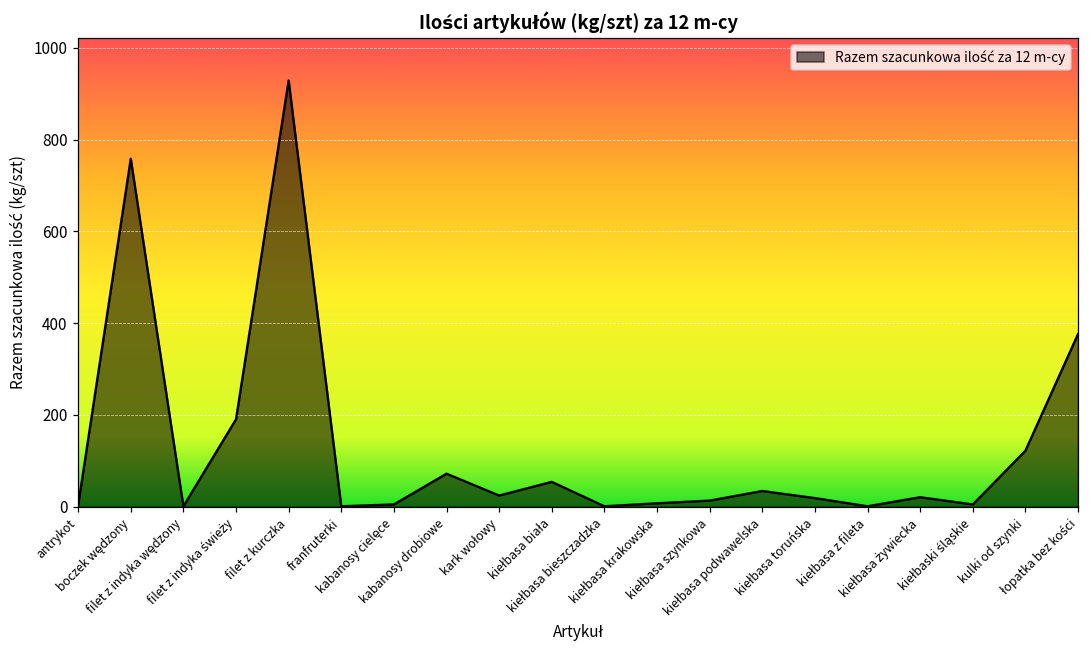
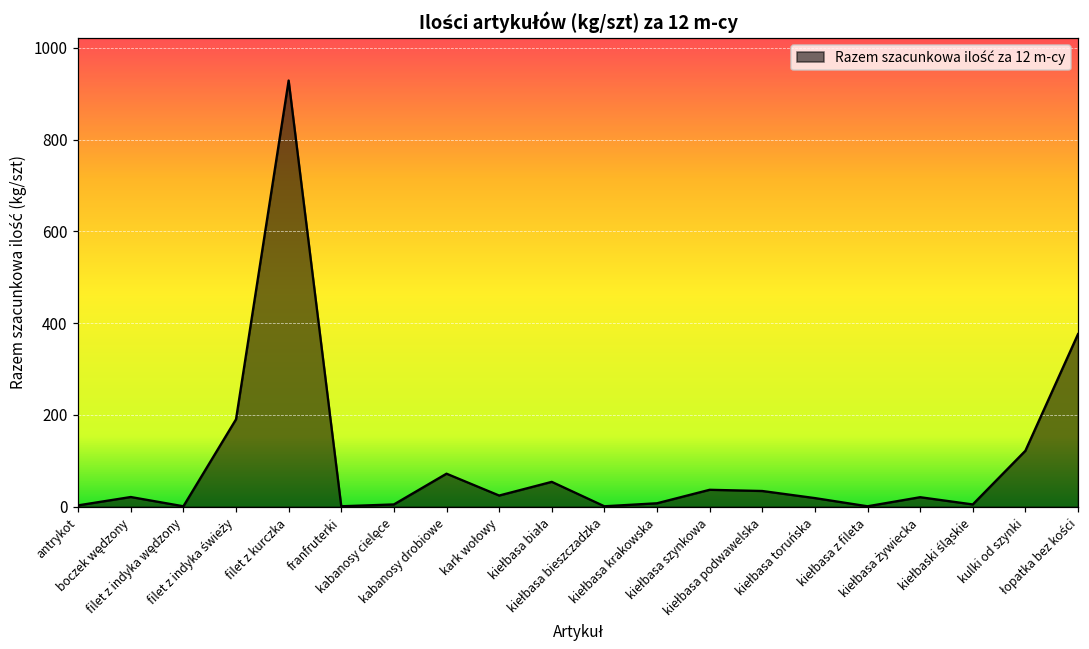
  {
    "antrykot": 0,
-   "boczek wędzony": 760,
+   "boczek wędzony": 20,
    "filet z indyka wędzony": 0,
    "filet z indyka świeży": 190,
    "filet z kurczka": 930,
    "franfruterki": 0,
    "kabanosy cielęce": 10,
    "kabanosy drobiowe": 70,
    "kark wołowy": 20,
    "kiełbasa biała": 50,
    "kiełbasa bieszczadzka": 0,
    "kiełbasa krakowska": 10,
-   "kiełbasa szynkowa": 10,
+   "kiełbasa szynkowa": 40,
    "kiełbasa podwawelska": 30,
    "kiełbasa toruńska": 20,
    "kiełbasa z fileta": 0,
    "kiełbasa żywiecka": 20,
    "kiełbaski śląskie": 10,
    "kulki od szynki": 120,
    "łopatka bez kości": 380
  }
